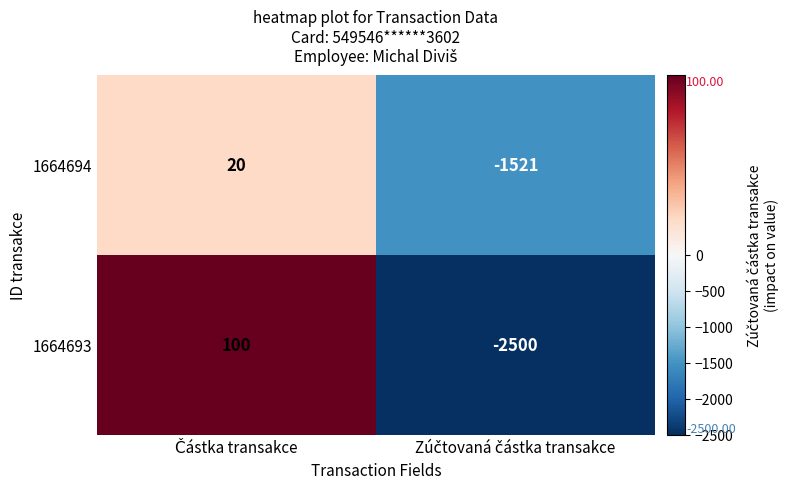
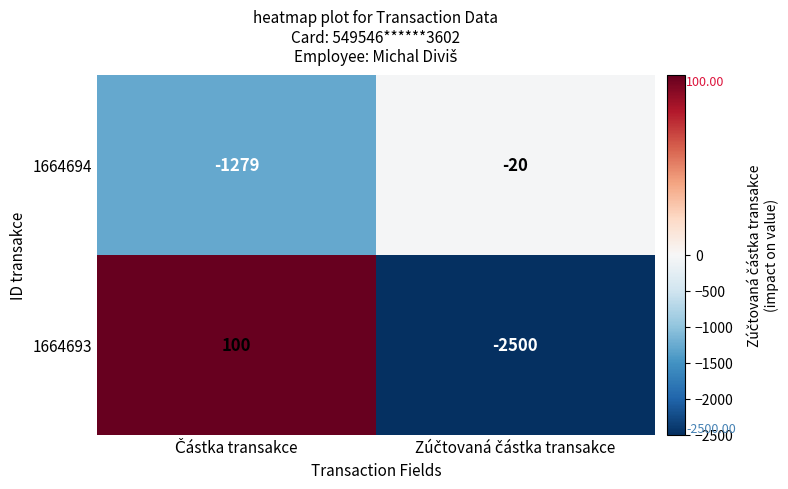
  {
    "1664694": {
-     "Částka transakce": 20,
-     "Zúčtovaná částka transakce": -1521
+     "Částka transakce": -1279,
+     "Zúčtovaná částka transakce": -20
    },
    "1664693": {
      "Částka transakce": 100,
      "Zúčtovaná částka transakce": -2500
    }
  }
